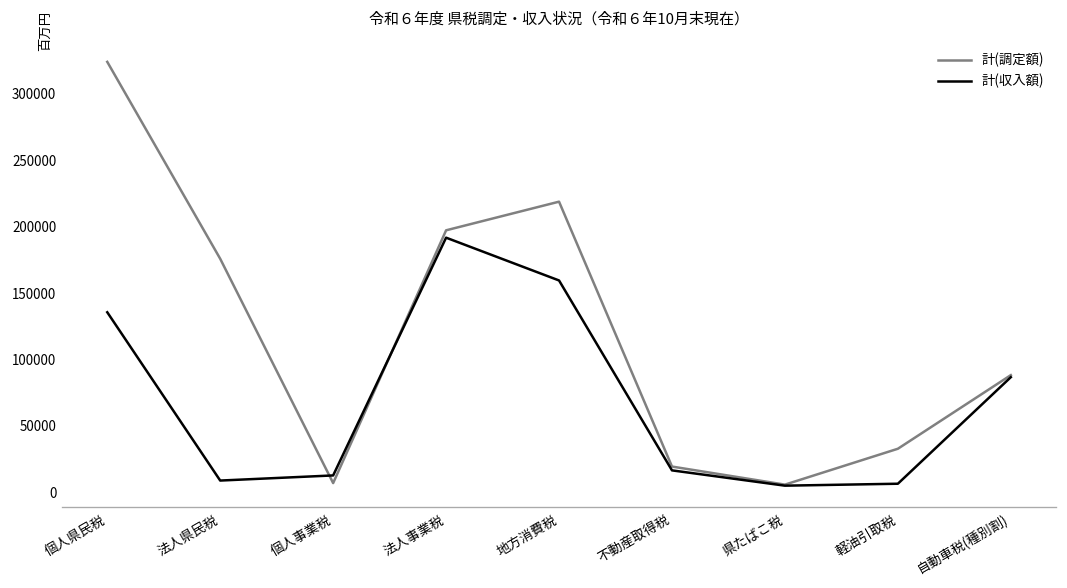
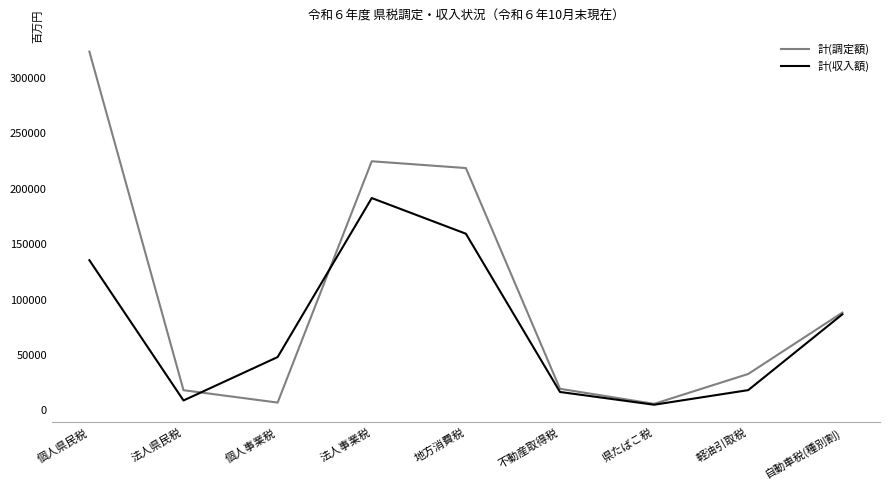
  {
    "計(調定額)": {
      "個人県民税": 324000,
-     "法人県民税": 176000,
+     "法人県民税": 18000,
      "個人事業税": 7000,
-     "法人事業税": 197000,
+     "法人事業税": 225000,
      "地方消費税": 219000,
      "不動産取得税": 19000,
      "軽油引取税": 33000
    },
    "計(収入額)": {
      "個人県民税": 136000,
      "法人県民税": 9000,
-     "個人事業税": 13000,
+     "個人事業税": 48000,
      "法人事業税": 192000,
      "地方消費税": 159000,
      "不動産取得税": 16000,
-     "軽油引取税": 6000
+     "軽油引取税": 18000
    }
  }
